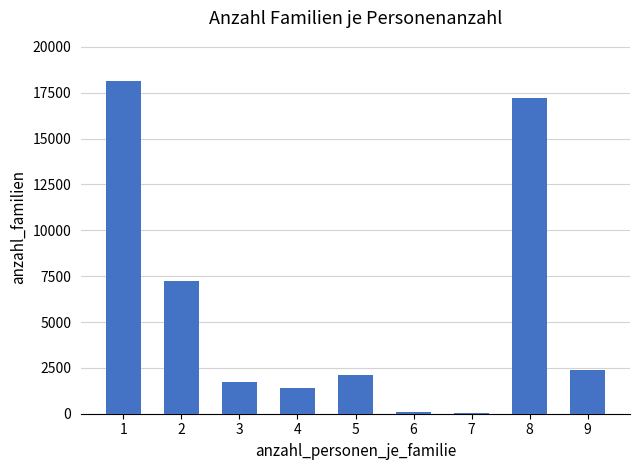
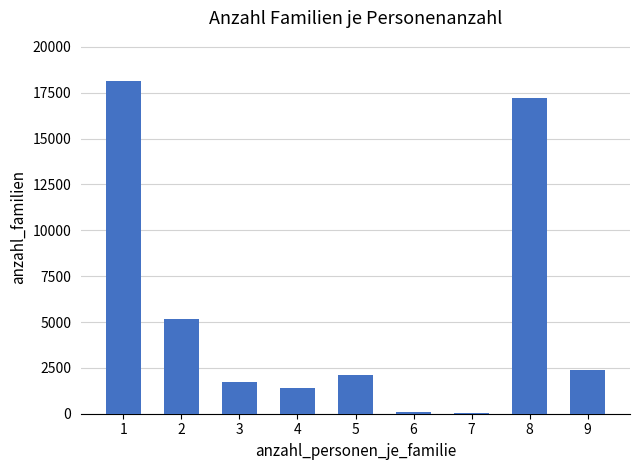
  {
    "1": 18200,
-   "2": 7200,
+   "2": 5200,
    "3": 1700,
    "4": 1400,
    "5": 2100,
    "8": 17200,
    "9": 2400
  }
